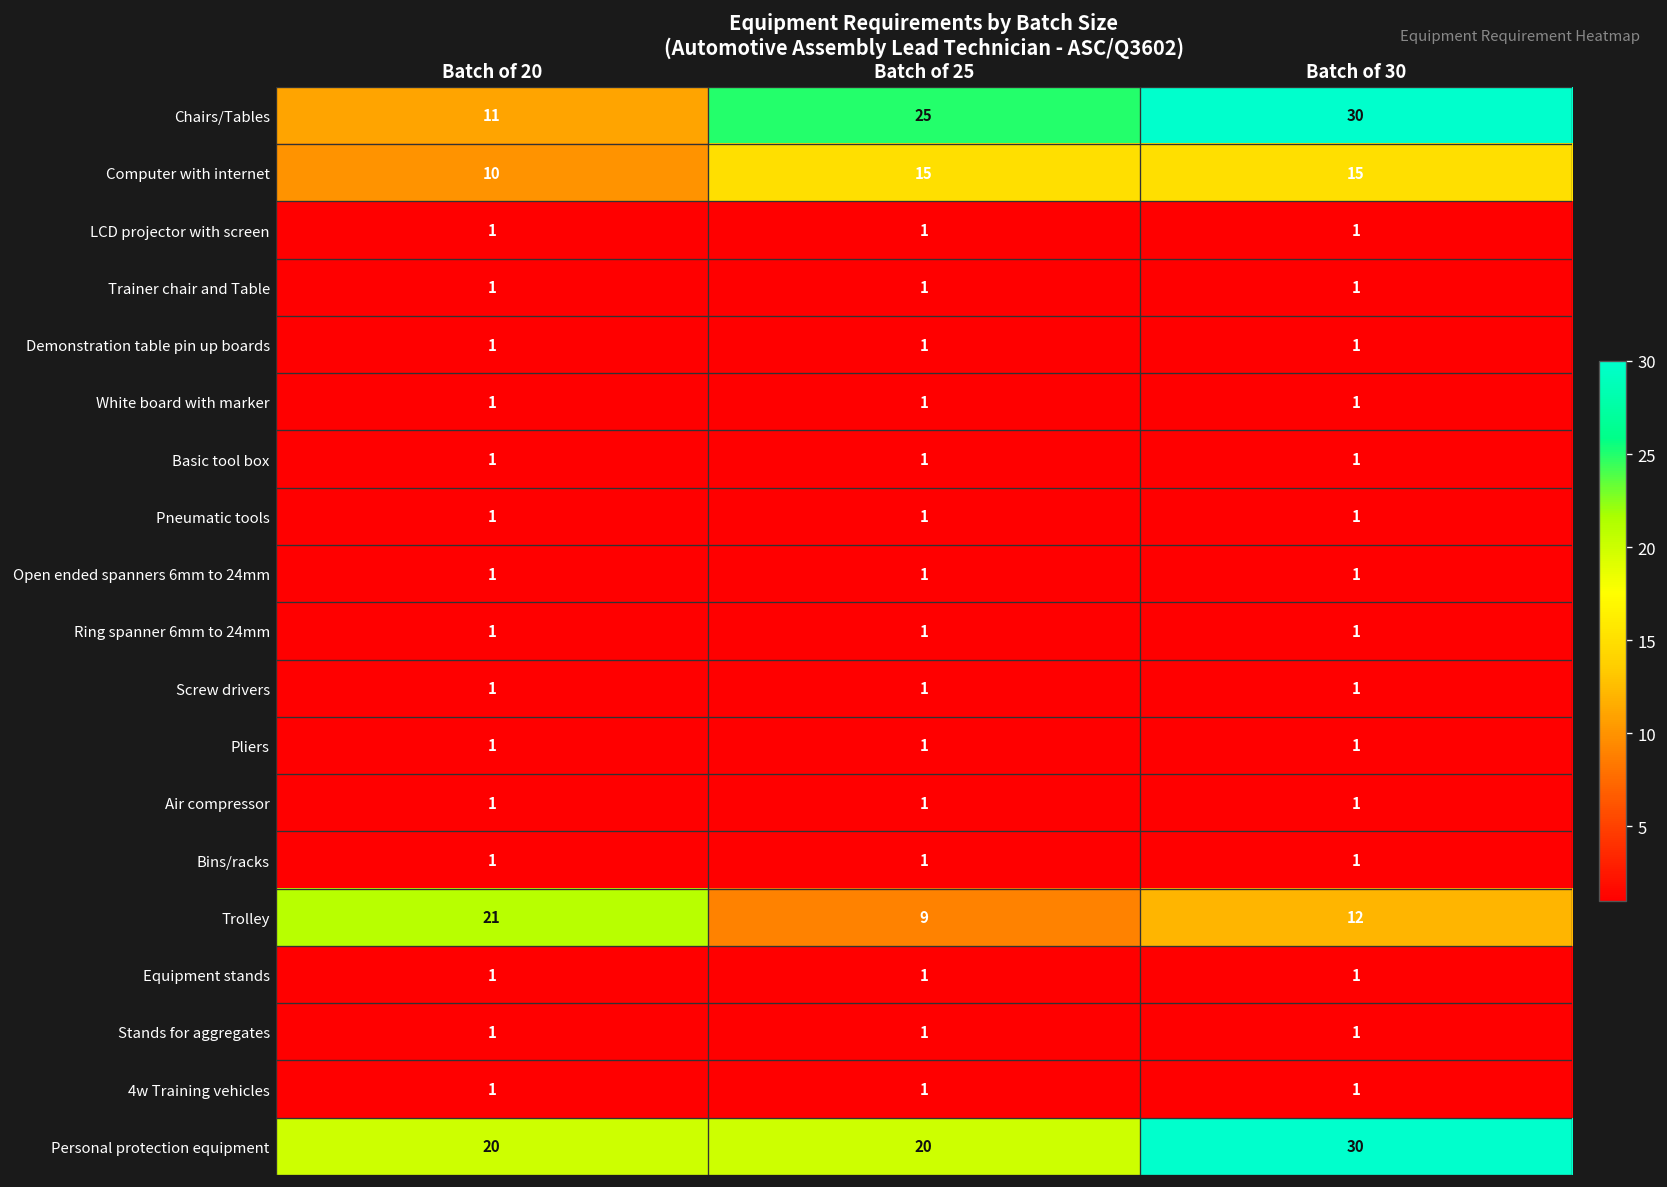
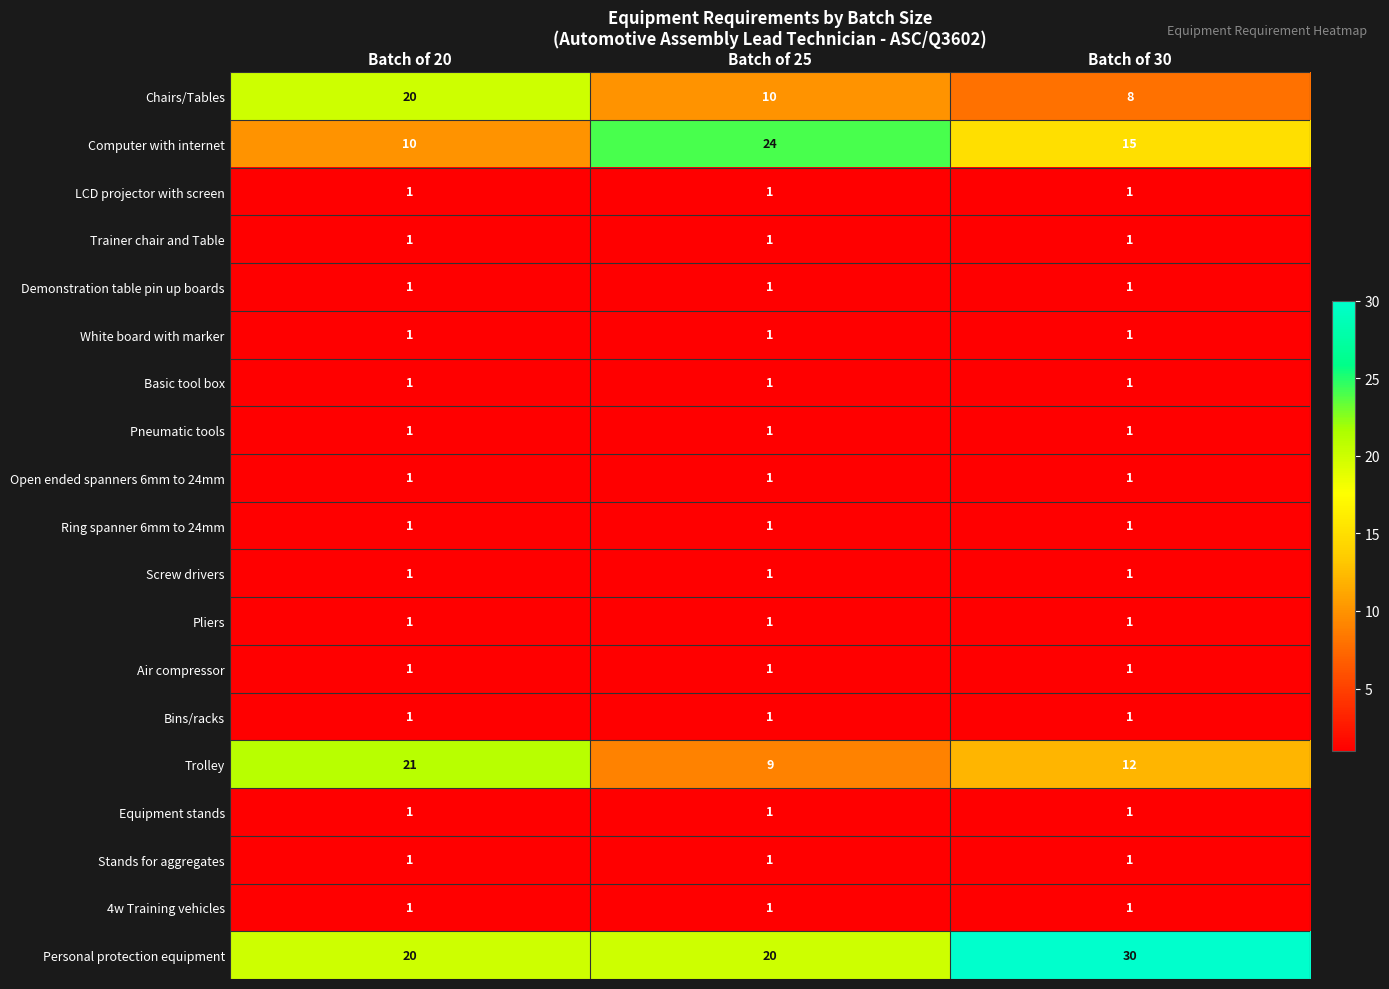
  {
    "Chairs/Tables": {
-     "Batch of 20": 11,
-     "Batch of 25": 25,
-     "Batch of 30": 30
+     "Batch of 20": 20,
+     "Batch of 25": 10,
+     "Batch of 30": 8
    },
    "Computer with internet": {
      "Batch of 20": 10,
-     "Batch of 25": 15,
+     "Batch of 25": 24,
      "Batch of 30": 15
    },
    "LCD projector with screen": {
      "Batch of 20": 1,
      "Batch of 25": 1,
      "Batch of 30": 1
    },
    "Trainer chair and Table": {
      "Batch of 20": 1,
      "Batch of 25": 1,
      "Batch of 30": 1
    },
    "Demonstration table pin up boards": {
      "Batch of 20": 1,
      "Batch of 25": 1,
      "Batch of 30": 1
    },
    "White board with marker": {
      "Batch of 20": 1,
      "Batch of 25": 1,
      "Batch of 30": 1
    },
    "Basic tool box": {
      "Batch of 20": 1,
      "Batch of 25": 1,
      "Batch of 30": 1
    },
    "Pneumatic tools": {
      "Batch of 20": 1,
      "Batch of 25": 1,
      "Batch of 30": 1
    },
    "Open ended spanners 6mm to 24mm": {
      "Batch of 20": 1,
      "Batch of 25": 1,
      "Batch of 30": 1
    },
    "Ring spanner 6mm to 24mm": {
      "Batch of 20": 1,
      "Batch of 25": 1,
      "Batch of 30": 1
    },
    "Screw drivers": {
      "Batch of 20": 1,
      "Batch of 25": 1,
      "Batch of 30": 1
    },
    "Pliers": {
      "Batch of 20": 1,
      "Batch of 25": 1,
      "Batch of 30": 1
    },
    "Air compressor": {
      "Batch of 20": 1,
      "Batch of 25": 1,
      "Batch of 30": 1
    },
    "Bins/racks": {
      "Batch of 20": 1,
      "Batch of 25": 1,
      "Batch of 30": 1
    },
    "Trolley": {
      "Batch of 20": 21,
      "Batch of 25": 9,
      "Batch of 30": 12
    },
    "Equipment stands": {
      "Batch of 20": 1,
      "Batch of 25": 1,
      "Batch of 30": 1
    },
    "Stands for aggregates": {
      "Batch of 20": 1,
      "Batch of 25": 1,
      "Batch of 30": 1
    },
    "4w Training vehicles": {
      "Batch of 20": 1,
      "Batch of 25": 1,
      "Batch of 30": 1
    },
    "Personal protection equipment": {
      "Batch of 20": 20,
      "Batch of 25": 20,
      "Batch of 30": 30
    }
  }
